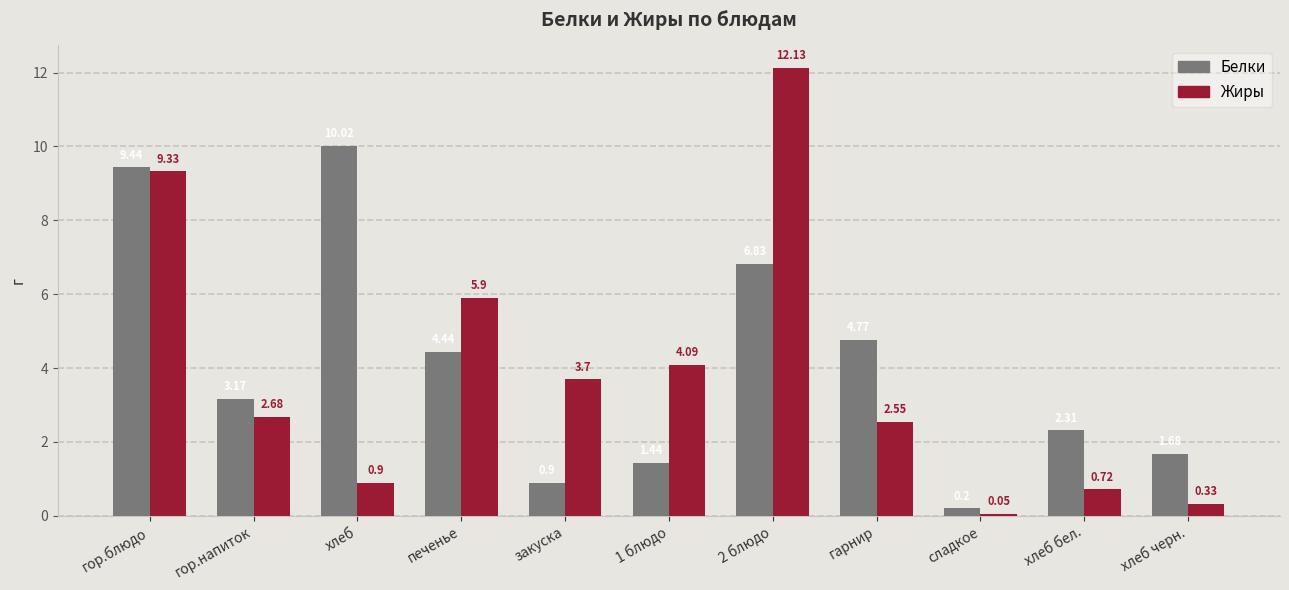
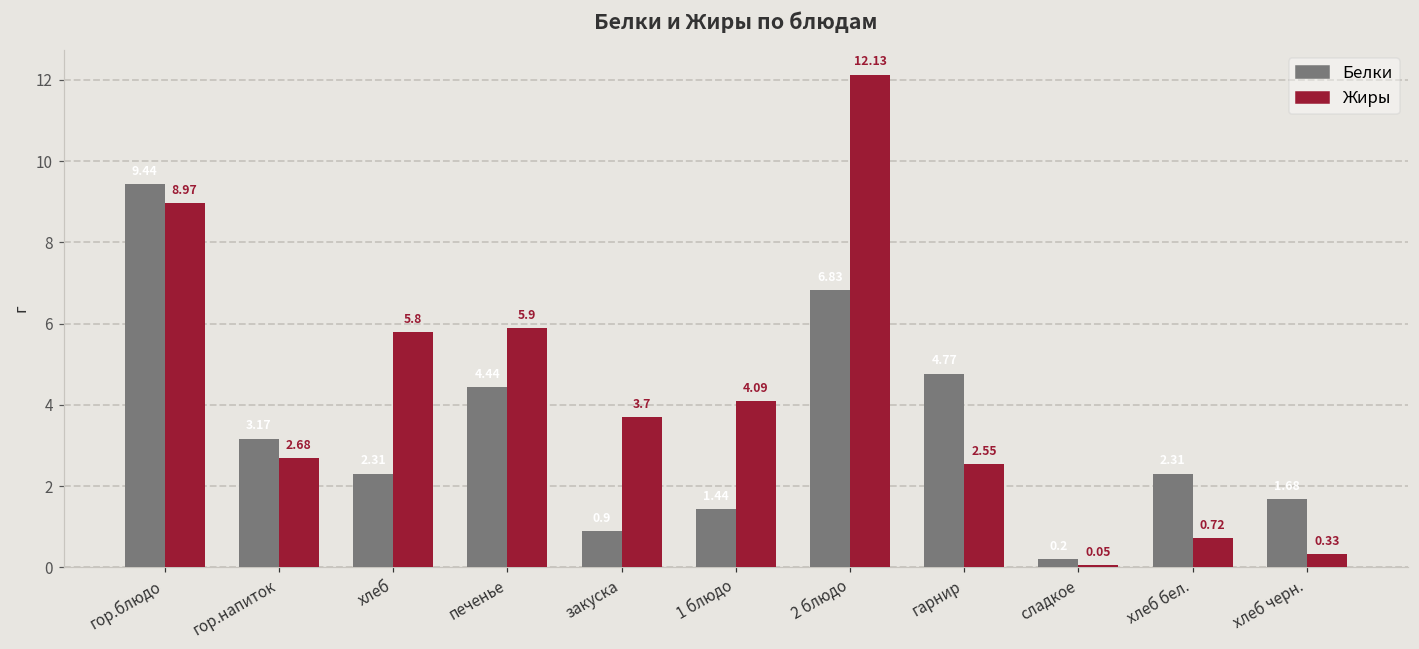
  {
    "Белки": {
      "гор.блюдо": 9.4,
      "гор.напиток": 3.2,
-     "хлеб": 10.0,
+     "хлеб": 2.3,
      "печенье": 4.4,
      "закуска": 0.9,
      "1 блюдо": 1.4,
      "2 блюдо": 6.8,
      "гарнир": 4.8,
      "сладкое": 0.2,
      "хлеб бел.": 2.3,
      "хлеб черн.": 1.7
    },
    "Жиры": {
-     "гор.блюдо": 9.33,
+     "гор.блюдо": 8.97,
      "гор.напиток": 2.68,
-     "хлеб": 0.9,
+     "хлеб": 5.8,
      "печенье": 5.9,
      "закуска": 3.7,
      "1 блюдо": 4.09,
      "2 блюдо": 12.13,
      "гарнир": 2.55,
      "сладкое": 0.05,
      "хлеб бел.": 0.72,
      "хлеб черн.": 0.33
    }
  }
